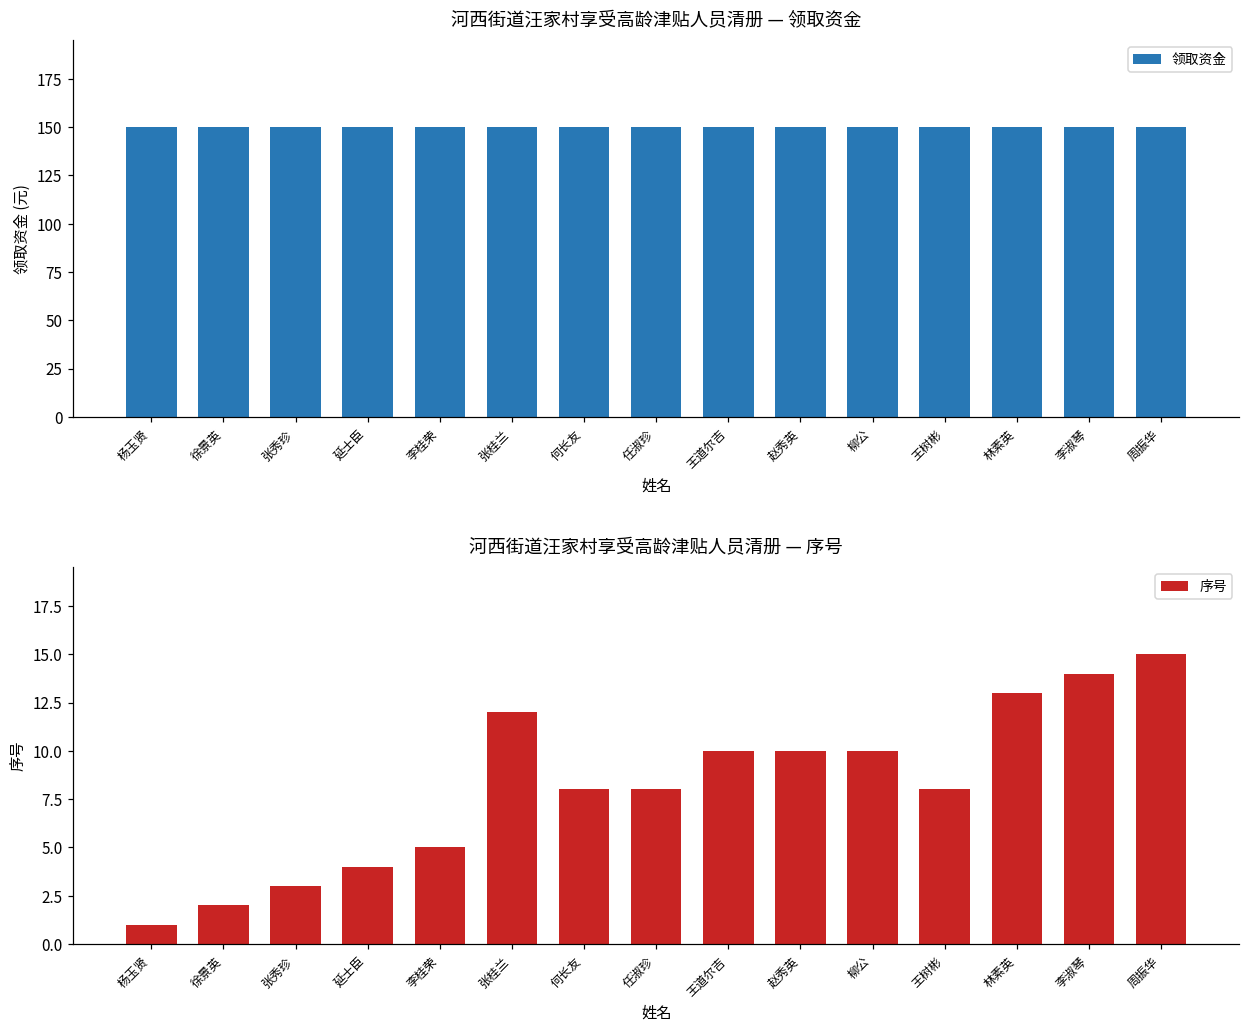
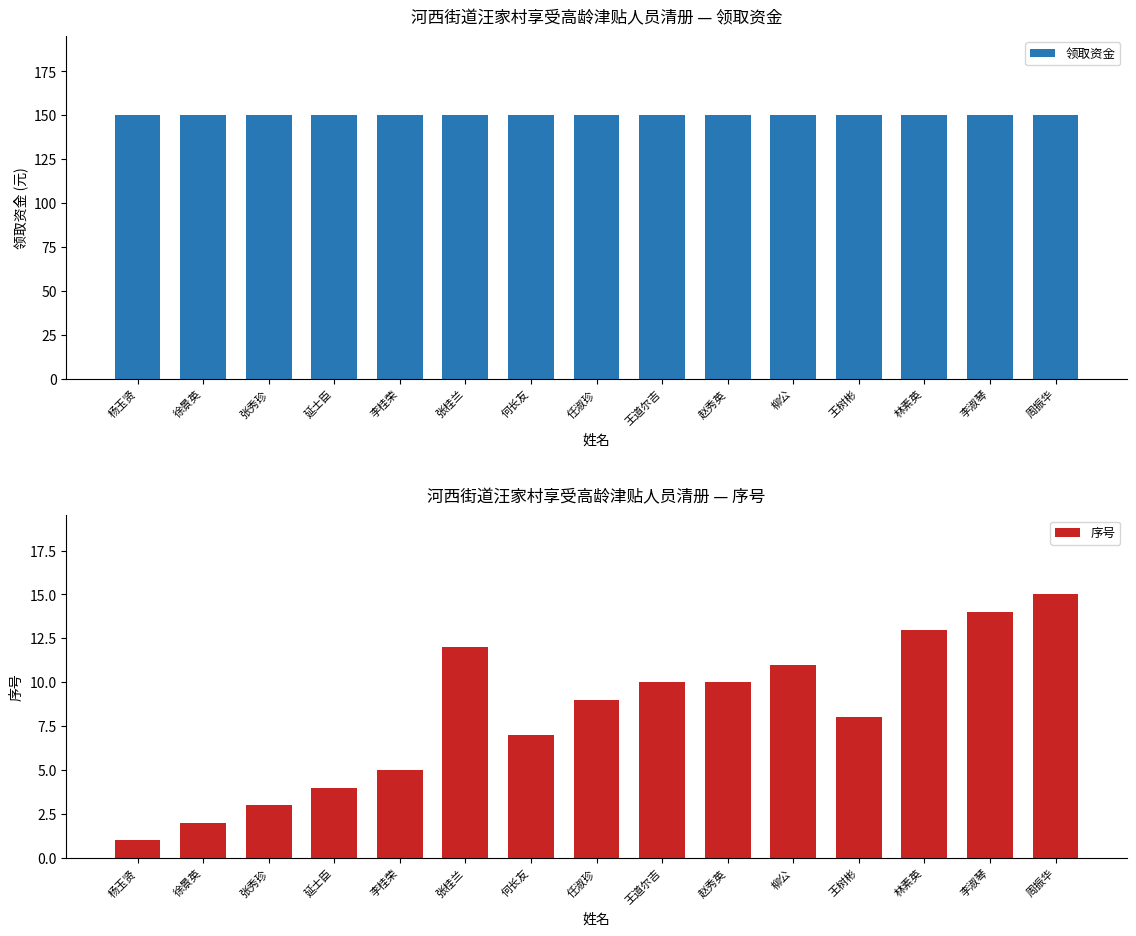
  {
    "河西街道汪家村享受高龄津贴人员清册 — 领取资金": {
      "杨玉贤": 150,
      "徐景英": 150,
      "张秀珍": 150,
      "延士臣": 150,
      "李桂荣": 150,
      "张桂兰": 150,
      "何长友": 150,
      "任淑珍": 150,
      "王道尔吉": 150,
      "赵秀英": 150,
      "柳公": 150,
      "王树彬": 150,
      "林素英": 150,
      "李淑琴": 150,
      "周振华": 150
    },
    "河西街道汪家村享受高龄津贴人员清册 — 序号": {
      "杨玉贤": 1,
      "徐景英": 2,
      "张秀珍": 3,
      "延士臣": 4,
      "李桂荣": 5,
      "张桂兰": 12,
-     "何长友": 8,
-     "任淑珍": 8,
+     "何长友": 7,
+     "任淑珍": 9,
      "王道尔吉": 10,
      "赵秀英": 10,
-     "柳公": 10,
+     "柳公": 11,
      "王树彬": 8,
      "林素英": 13,
      "李淑琴": 14,
      "周振华": 15
    }
  }
